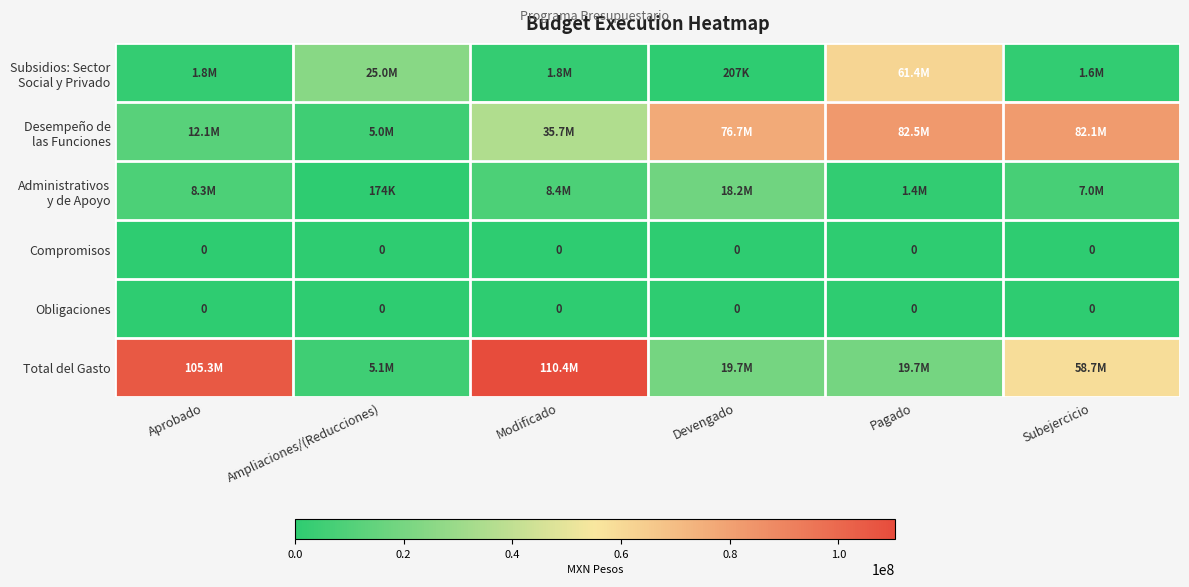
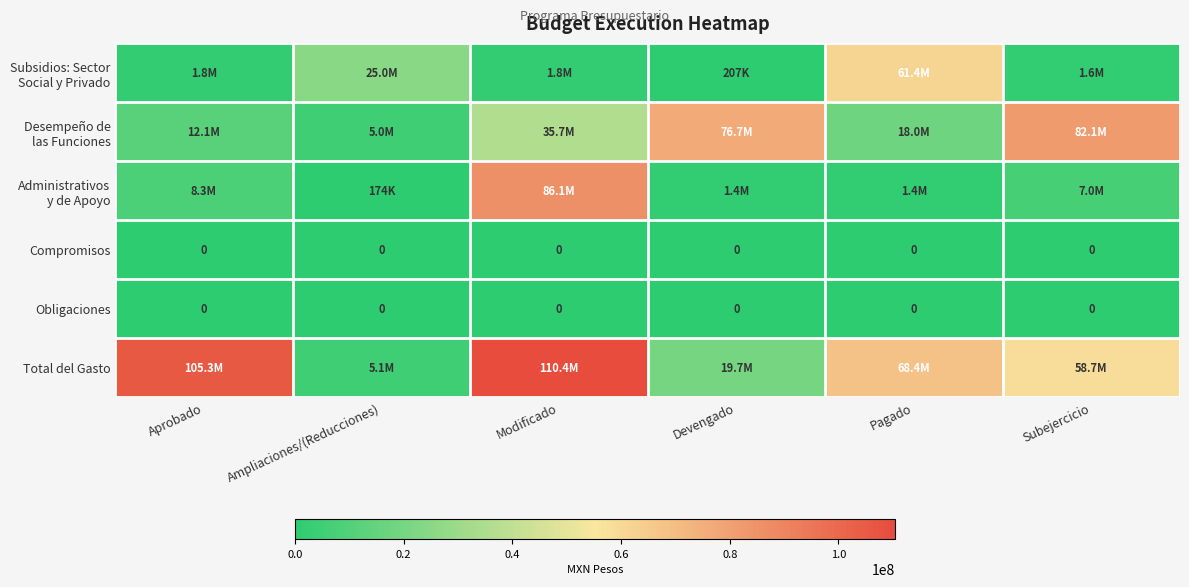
  {
    "Subsidios: Sector Social y Privado": {
      "Aprobado": "1.8M",
      "Ampliaciones/(Reducciones)": "25.0M",
      "Modificado": "1.8M",
      "Devengado": "207K",
      "Pagado": "61.4M",
      "Subejercicio": "1.6M"
    },
    "Desempeño de las Funciones": {
      "Aprobado": "12.1M",
      "Ampliaciones/(Reducciones)": "5.0M",
      "Modificado": "35.7M",
      "Devengado": "76.7M",
-     "Pagado": "82.5M",
+     "Pagado": "18.0M",
      "Subejercicio": "82.1M"
    },
    "Administrativos y de Apoyo": {
      "Aprobado": "8.3M",
      "Ampliaciones/(Reducciones)": "174K",
-     "Modificado": "8.4M",
-     "Devengado": "18.2M",
+     "Modificado": "86.1M",
+     "Devengado": "1.4M",
      "Pagado": "1.4M",
      "Subejercicio": "7.0M"
    },
    "Compromisos": {
      "Aprobado": "0",
      "Ampliaciones/(Reducciones)": "0",
      "Modificado": "0",
      "Devengado": "0",
      "Pagado": "0",
      "Subejercicio": "0"
    },
    "Obligaciones": {
      "Aprobado": "0",
      "Ampliaciones/(Reducciones)": "0",
      "Modificado": "0",
      "Devengado": "0",
      "Pagado": "0",
      "Subejercicio": "0"
    },
    "Total del Gasto": {
      "Aprobado": "105.3M",
      "Ampliaciones/(Reducciones)": "5.1M",
      "Modificado": "110.4M",
      "Devengado": "19.7M",
-     "Pagado": "19.7M",
+     "Pagado": "68.4M",
      "Subejercicio": "58.7M"
    }
  }
